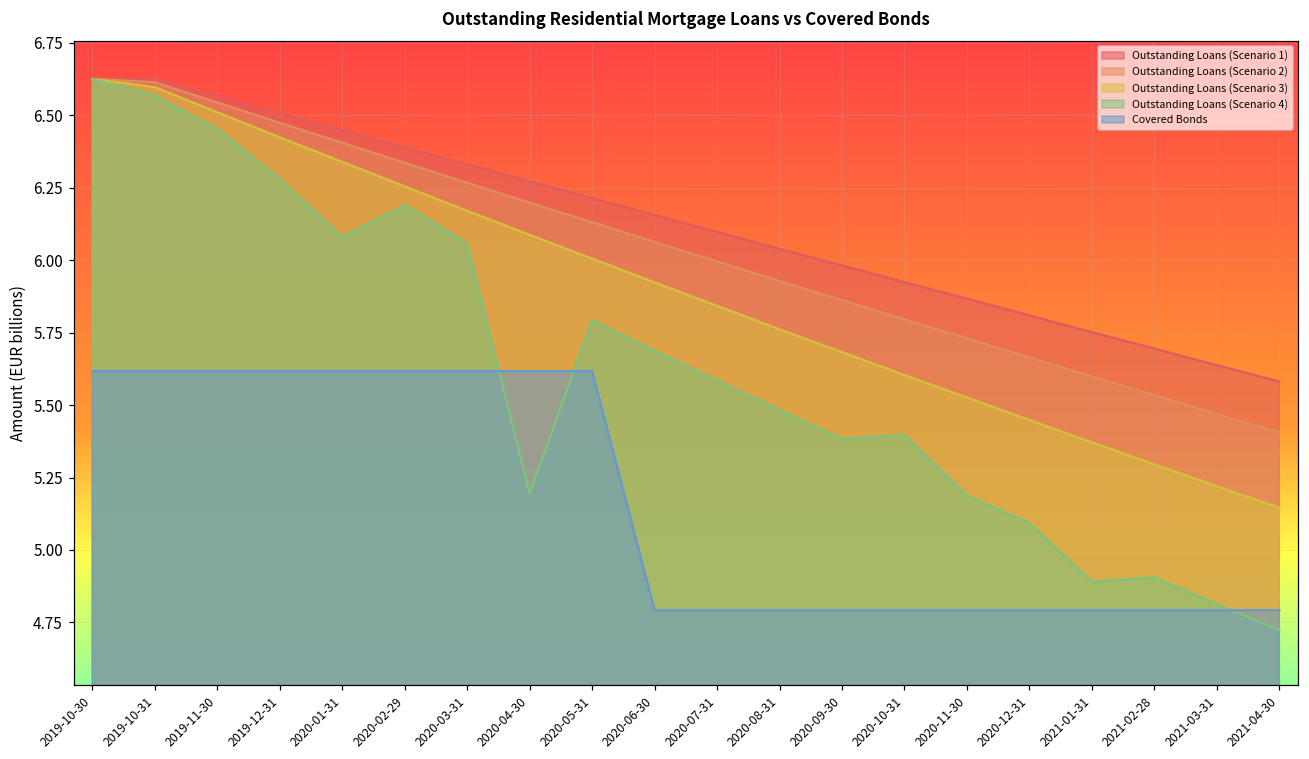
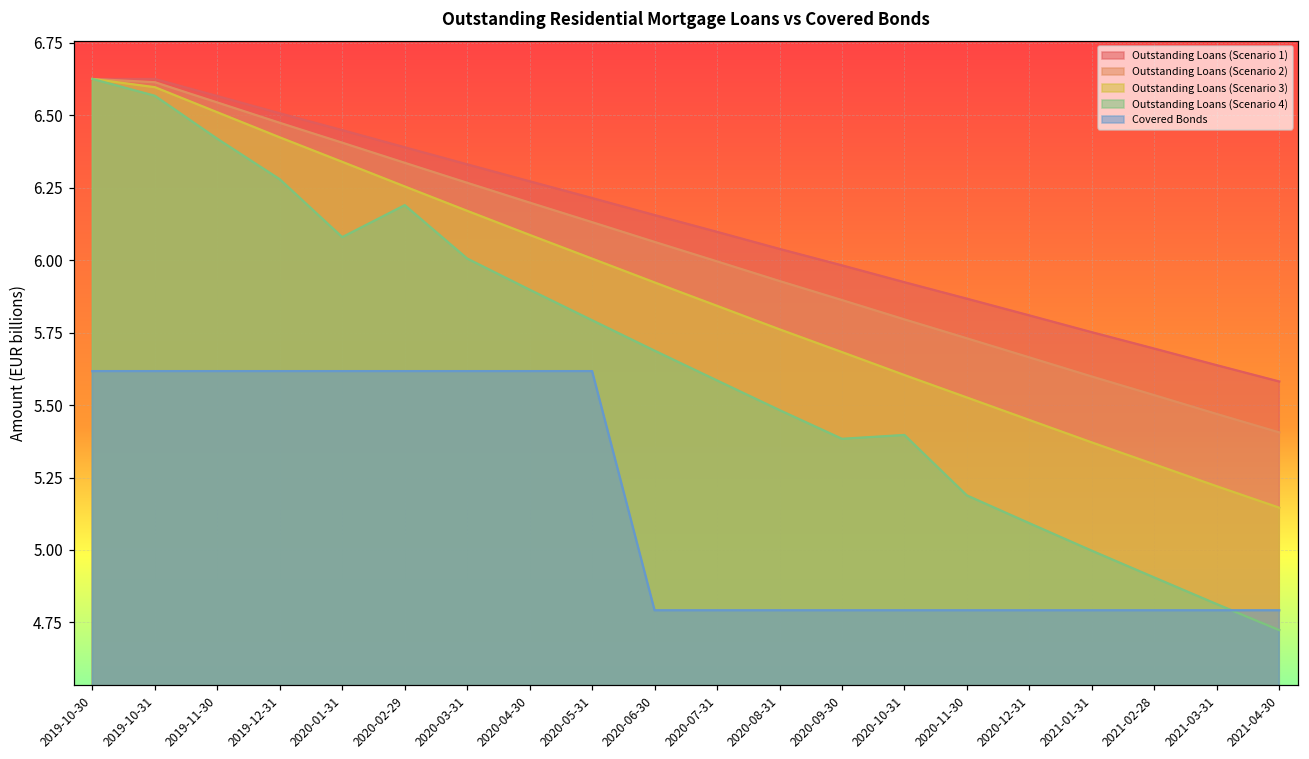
  {
    "Outstanding Loans (Scenario 4)": {
      "2019-10-31": 6.57,
-     "2019-11-30": 6.45,
+     "2019-11-30": 6.42,
      "2019-12-31": 6.28,
      "2020-01-31": 6.08,
      "2020-02-29": 6.19,
-     "2020-03-31": 6.06,
-     "2020-04-30": 5.19,
+     "2020-03-31": 6.01,
+     "2020-04-30": 5.90,
      "2020-05-31": 5.79,
      "2020-06-30": 5.69,
      "2020-07-31": 5.58,
      "2020-08-31": 5.48,
      "2020-09-30": 5.38,
      "2020-10-31": 5.40,
      "2020-11-30": 5.19,
      "2020-12-31": 5.09,
-     "2021-01-31": 4.89,
+     "2021-01-31": 5.00,
      "2021-02-28": 4.91,
      "2021-03-31": 4.81,
      "2021-04-30": 4.72
    },
    "Covered Bonds": {
      "2019-10-30": 5.62,
      "2019-10-31": 5.62,
      "2019-11-30": 5.62,
      "2019-12-31": 5.62,
      "2020-01-31": 5.62,
      "2020-02-29": 5.62,
      "2020-03-31": 5.62,
      "2020-04-30": 5.62,
      "2020-05-31": 5.62,
      "2020-06-30": 4.79,
      "2020-07-31": 4.79,
      "2020-08-31": 4.79,
      "2020-09-30": 4.79,
      "2020-10-31": 4.79,
      "2020-11-30": 4.79,
      "2020-12-31": 4.79,
      "2021-01-31": 4.79,
      "2021-02-28": 4.79,
      "2021-03-31": 4.79,
      "2021-04-30": 4.79
    }
  }
